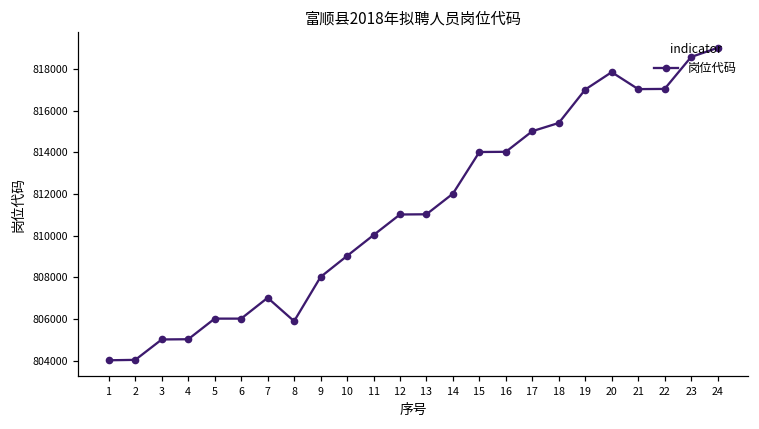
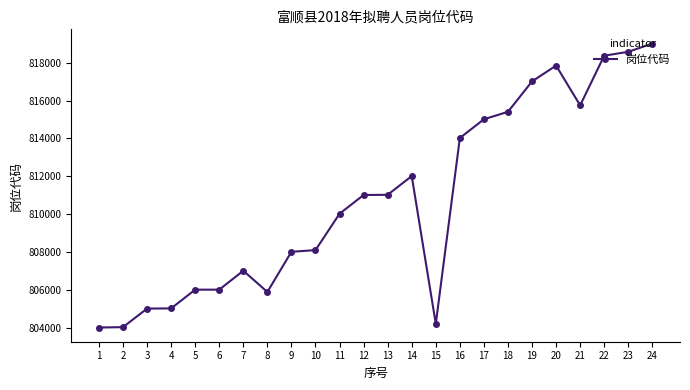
  {
    "1": 804000,
    "2": 804000,
    "3": 805000,
    "4": 805000,
    "5": 806000,
    "6": 806000,
    "7": 807000,
    "8": 805900,
    "9": 808000,
-   "10": 809000,
+   "10": 808100,
    "11": 810000,
    "12": 811000,
    "13": 811000,
    "14": 812000,
-   "15": 814000,
+   "15": 804200,
    "16": 814000,
    "17": 815000,
    "18": 815400,
    "19": 817000,
    "20": 817800,
-   "21": 817000,
-   "22": 817000,
+   "21": 815700,
+   "22": 818400,
    "23": 818600,
    "24": 819000
  }
